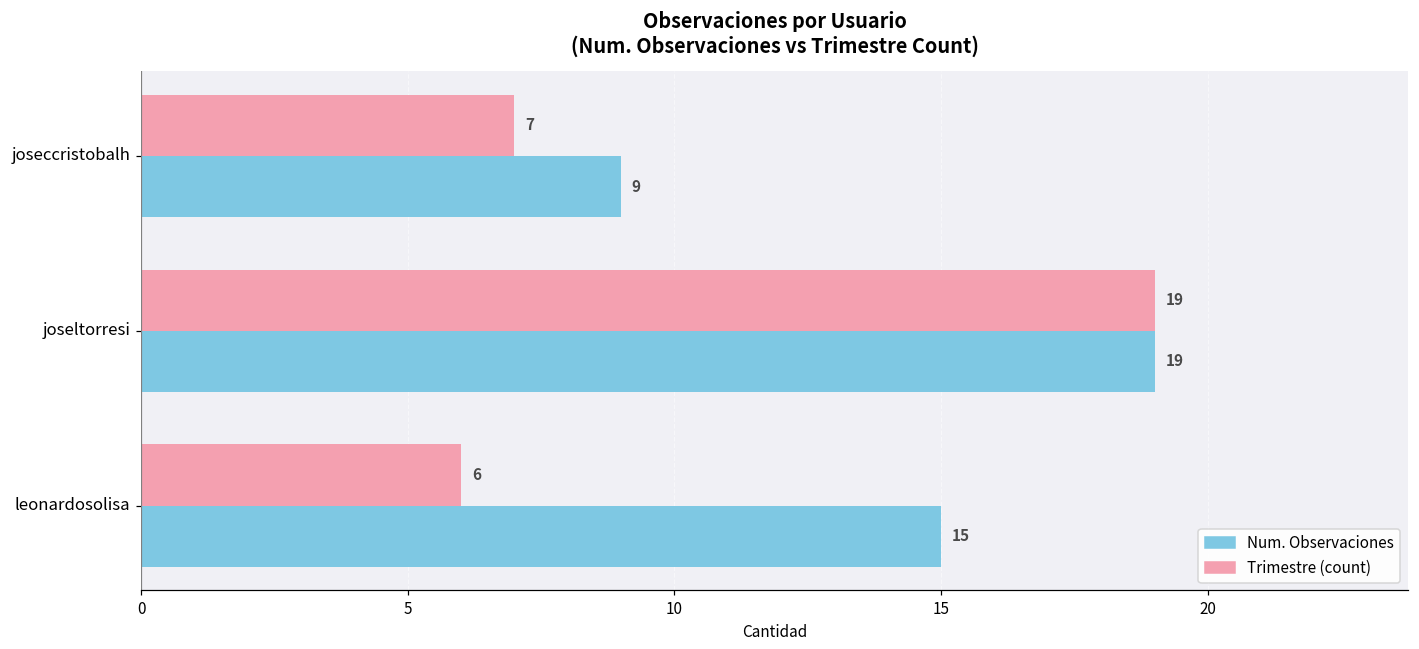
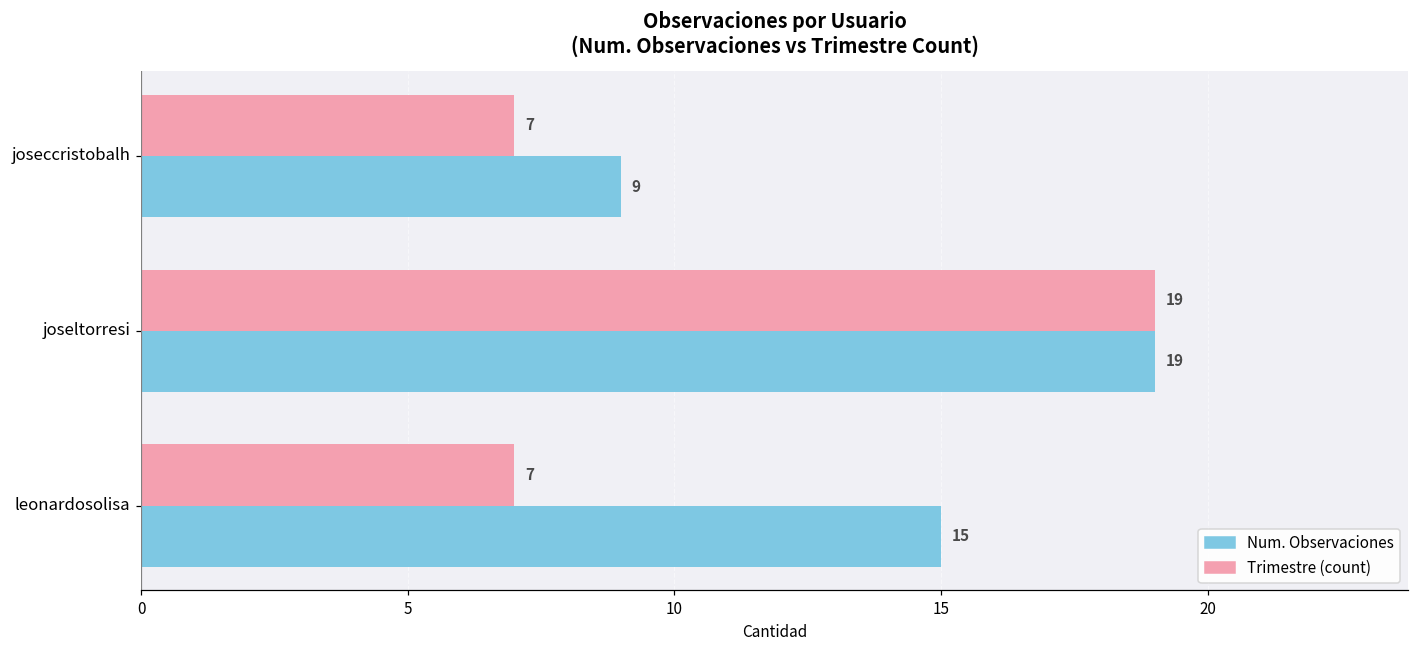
  {
    "Num. Observaciones": {
      "joseccristobalh": 9,
      "joseltorresi": 19,
      "leonardosolisa": 15
    },
    "Trimestre (count)": {
      "joseccristobalh": 7,
      "joseltorresi": 19,
-     "leonardosolisa": 6
+     "leonardosolisa": 7
    }
  }
